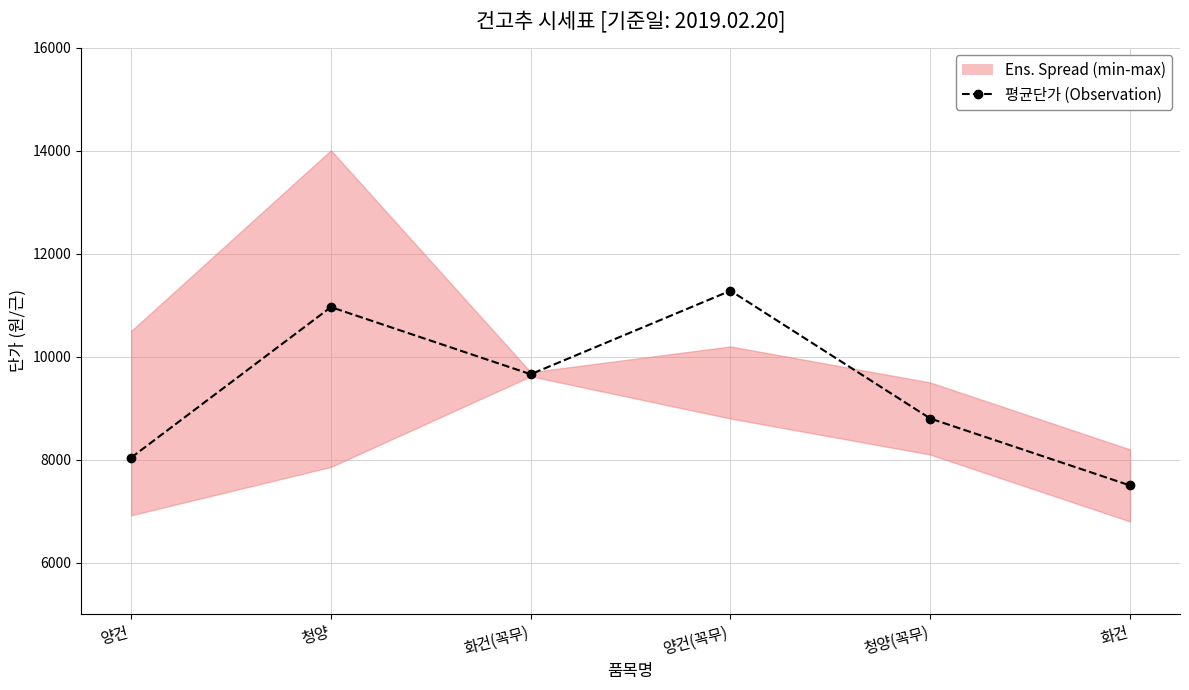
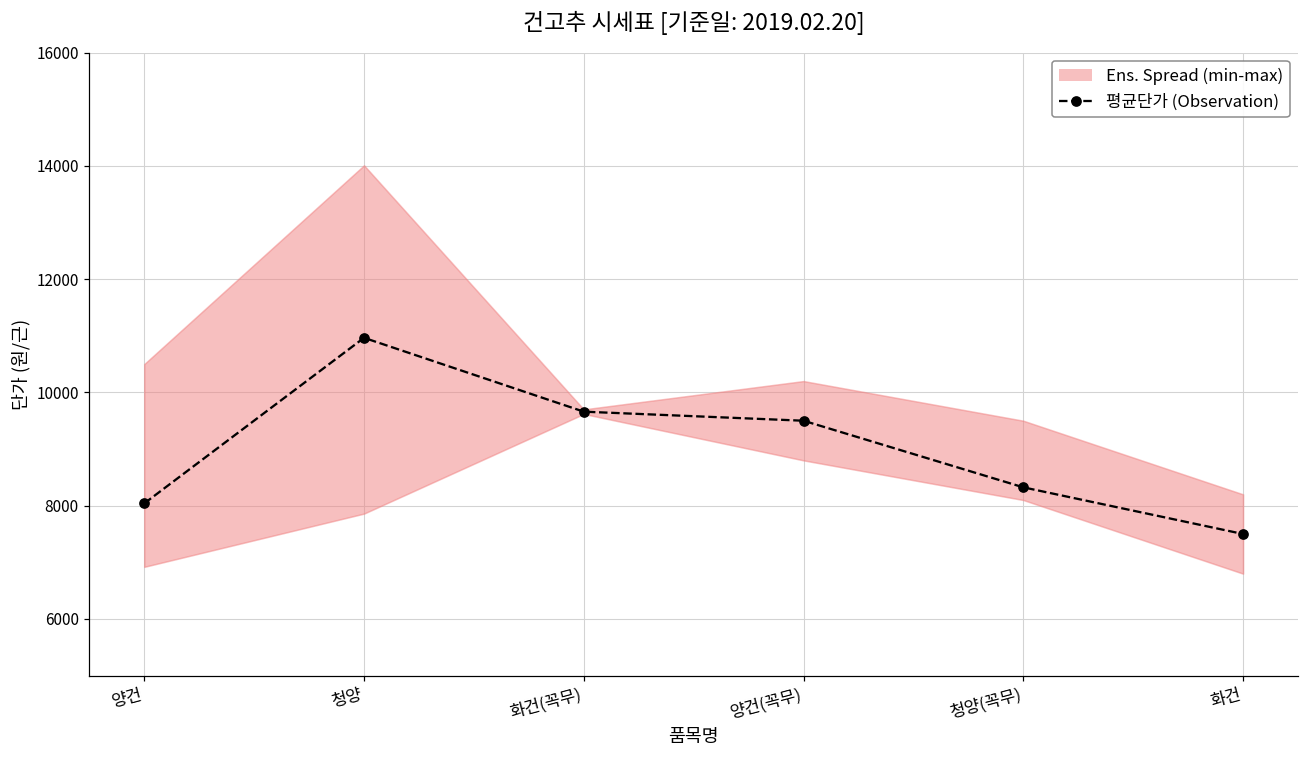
  {
    "평균단가 (Observation)": {
      "양건": 8000,
      "청양": 11000,
-     "양건(꼭무)": 11300,
-     "청양(꼭무)": 8800,
+     "양건(꼭무)": 9500,
+     "청양(꼭무)": 8300,
      "화건": 7500
    }
  }
